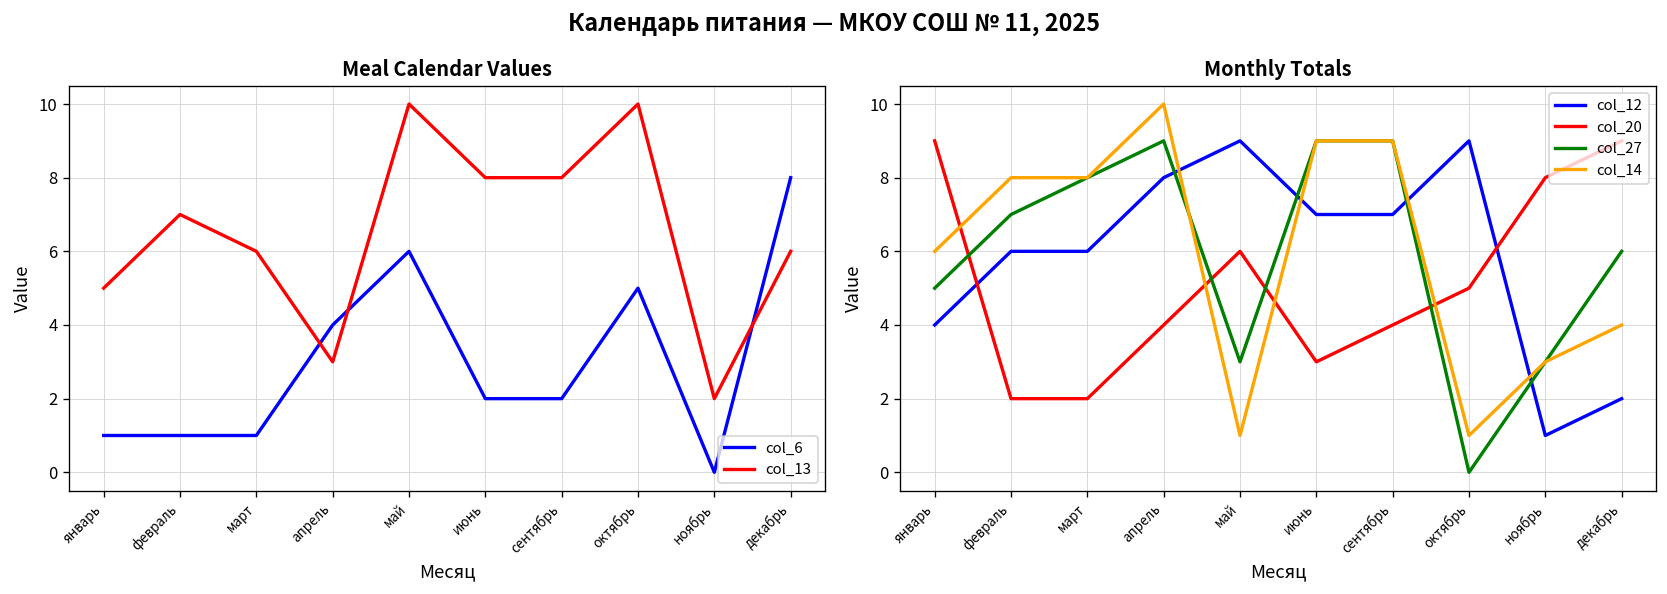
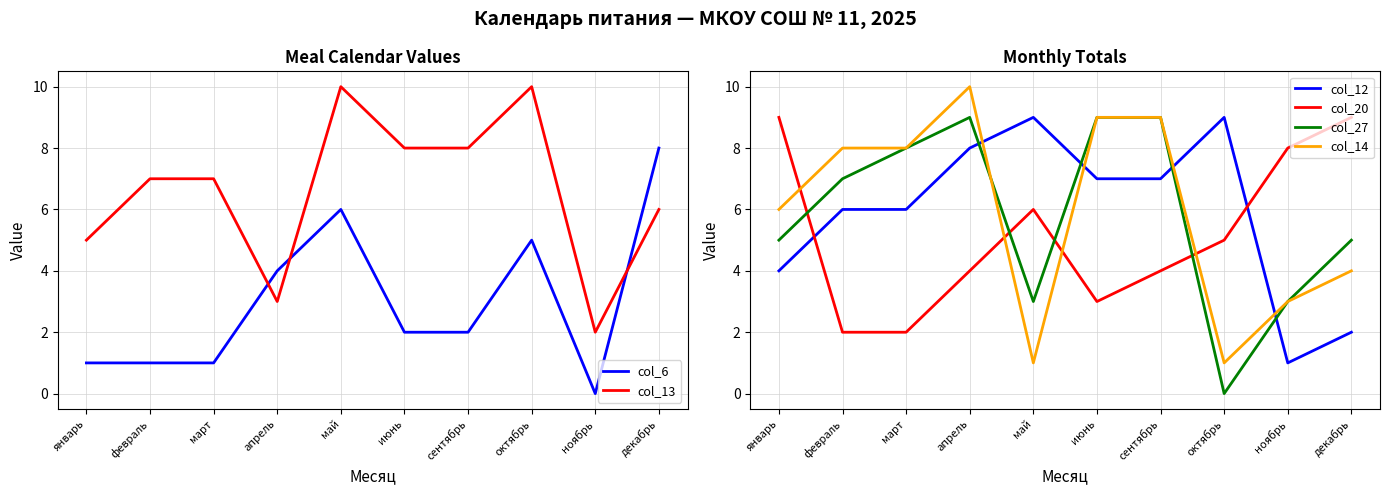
  {
    "Meal Calendar Values": {
      "col_6": {
        "январь": 1,
        "февраль": 1,
        "март": 1,
        "апрель": 4,
        "май": 6,
        "июнь": 2,
        "сентябрь": 2,
        "октябрь": 5,
        "ноябрь": 0,
        "декабрь": 8
      },
      "col_13": {
        "январь": 5,
        "февраль": 7,
-       "март": 6,
+       "март": 7,
        "апрель": 3,
        "май": 10,
        "июнь": 8,
        "сентябрь": 8,
        "октябрь": 10,
        "ноябрь": 2,
        "декабрь": 6
      }
    },
    "Monthly Totals": {
      "col_12": {
        "январь": 4,
        "февраль": 6,
        "март": 6,
        "апрель": 8,
        "май": 9,
        "июнь": 7,
        "сентябрь": 7,
        "октябрь": 9,
        "ноябрь": 1,
        "декабрь": 2
      },
      "col_20": {
        "январь": 9,
        "февраль": 2,
        "март": 2,
        "апрель": 4,
        "май": 6,
        "июнь": 3,
        "сентябрь": 4,
        "октябрь": 5,
        "ноябрь": 8
      },
      "col_27": {
        "январь": 5,
        "февраль": 7,
        "апрель": 9,
        "май": 3,
        "октябрь": 0,
-       "декабрь": 6
+       "декабрь": 5
      },
      "col_14": {
        "январь": 6,
        "февраль": 8,
        "апрель": 10,
        "май": 1,
        "октябрь": 1,
        "декабрь": 4
      }
    }
  }
